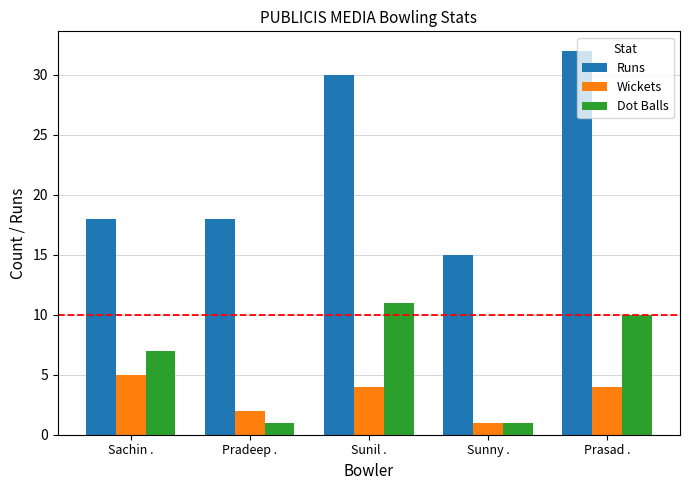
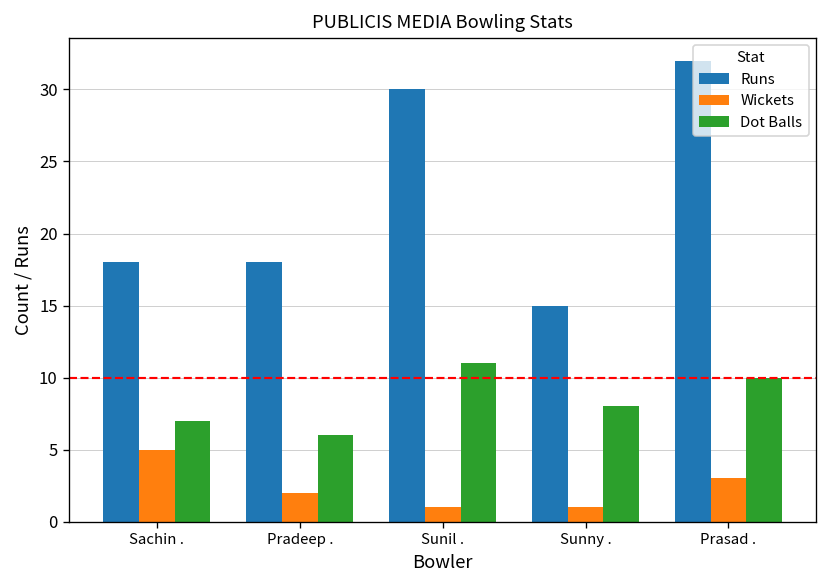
  {
    "Runs": {
      "Sachin .": 18,
      "Pradeep .": 18,
      "Sunil .": 30,
      "Sunny .": 15
    },
    "Wickets": {
      "Sachin .": 5,
      "Pradeep .": 2,
-     "Sunil .": 4,
+     "Sunil .": 1,
      "Sunny .": 1,
-     "Prasad .": 4
+     "Prasad .": 3
    },
    "Dot Balls": {
      "Sachin .": 7,
-     "Pradeep .": 1,
+     "Pradeep .": 6,
      "Sunil .": 11,
-     "Sunny .": 1,
+     "Sunny .": 8,
      "Prasad .": 10
    }
  }
